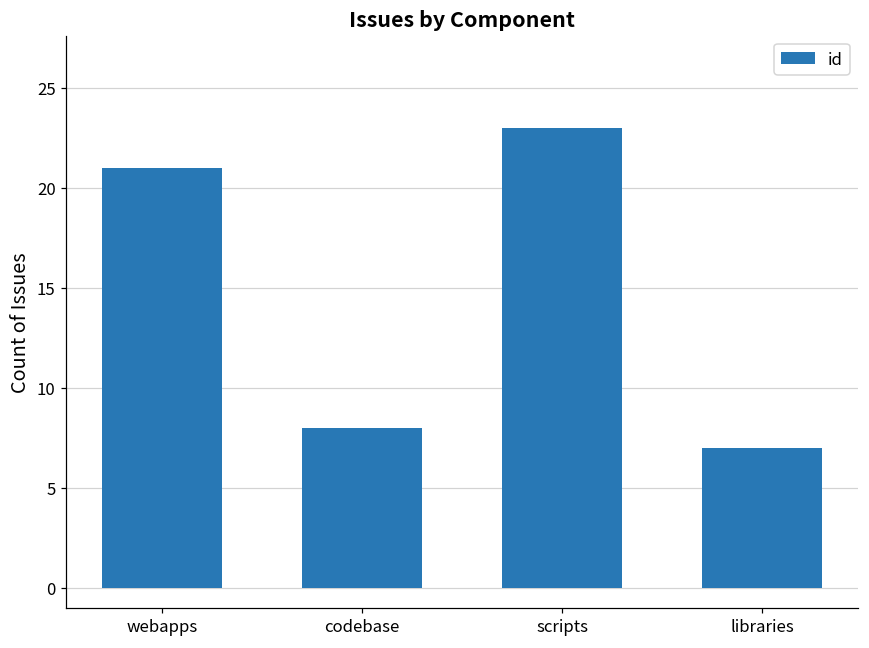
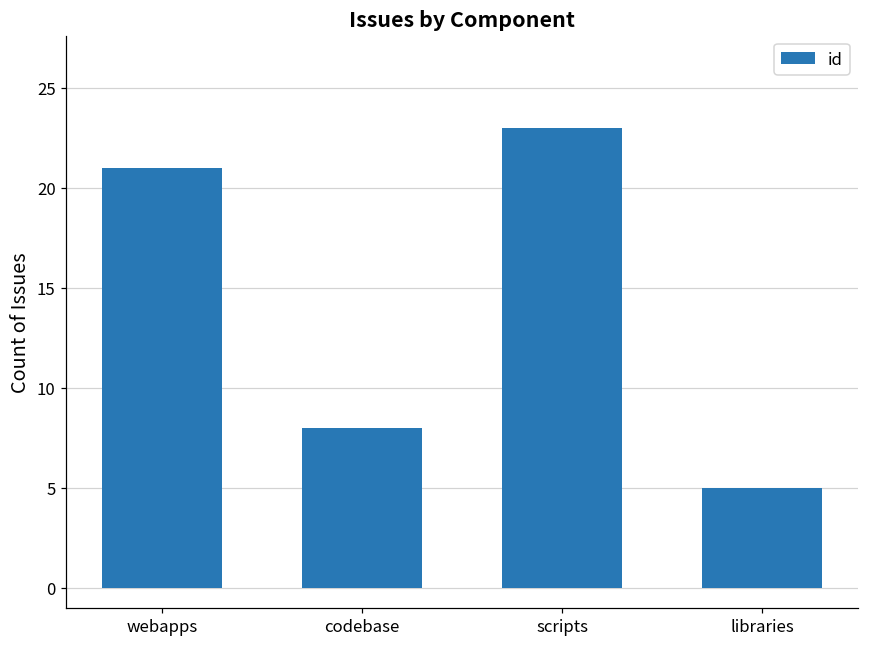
  {
    "webapps": 21,
    "codebase": 8,
    "scripts": 23,
-   "libraries": 7
+   "libraries": 5
  }
